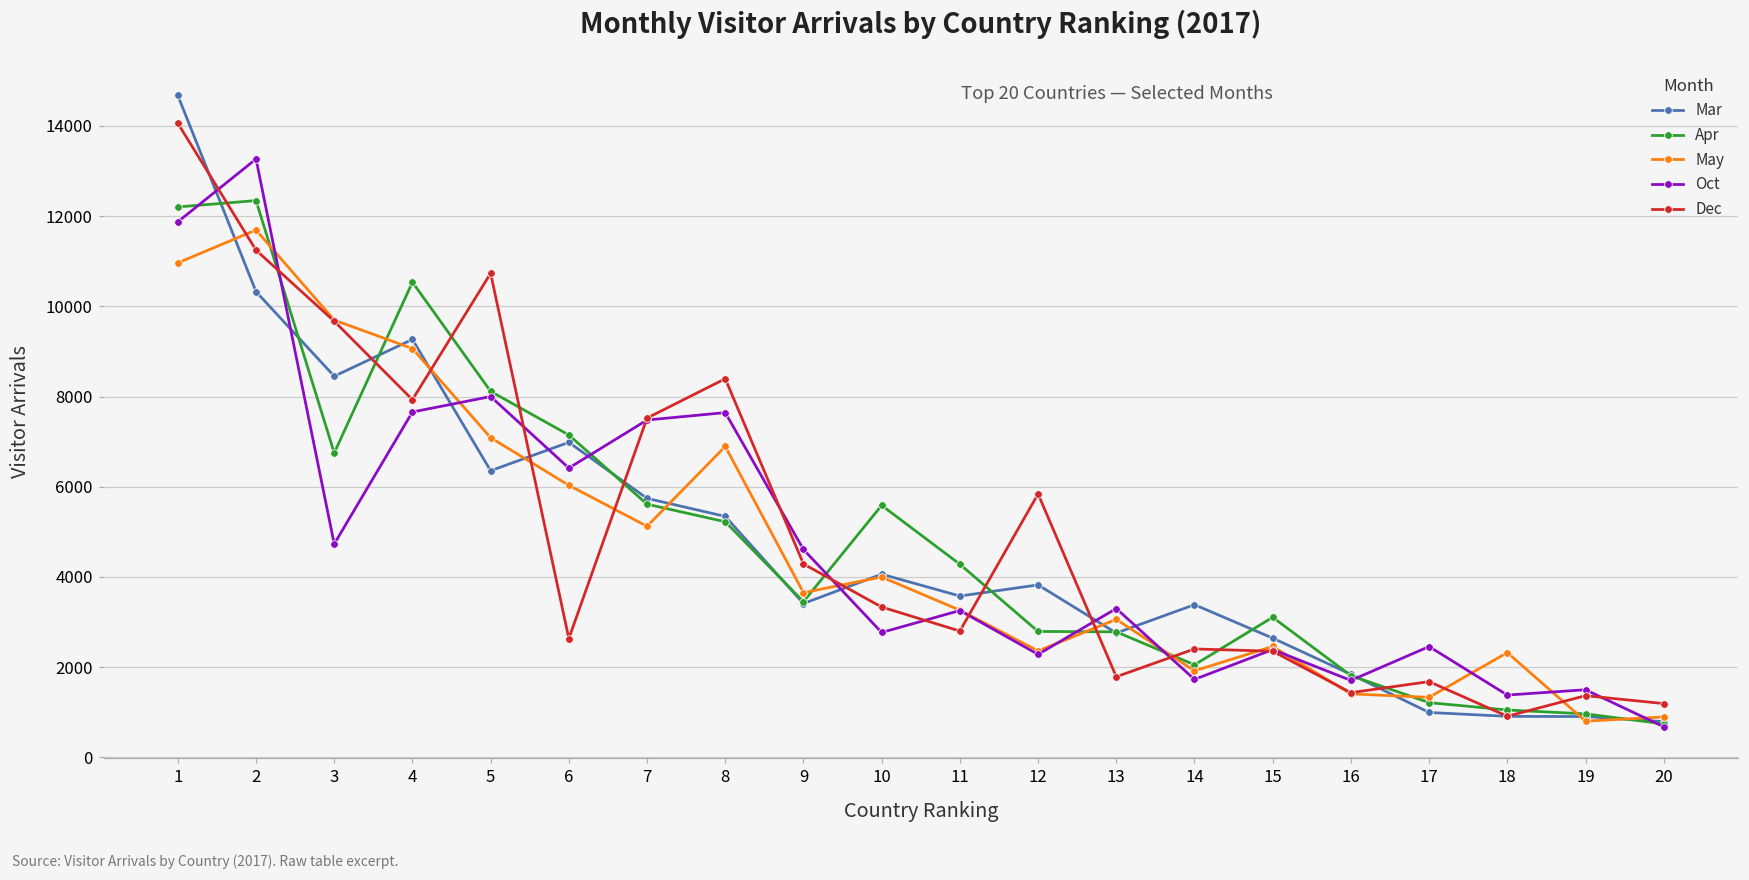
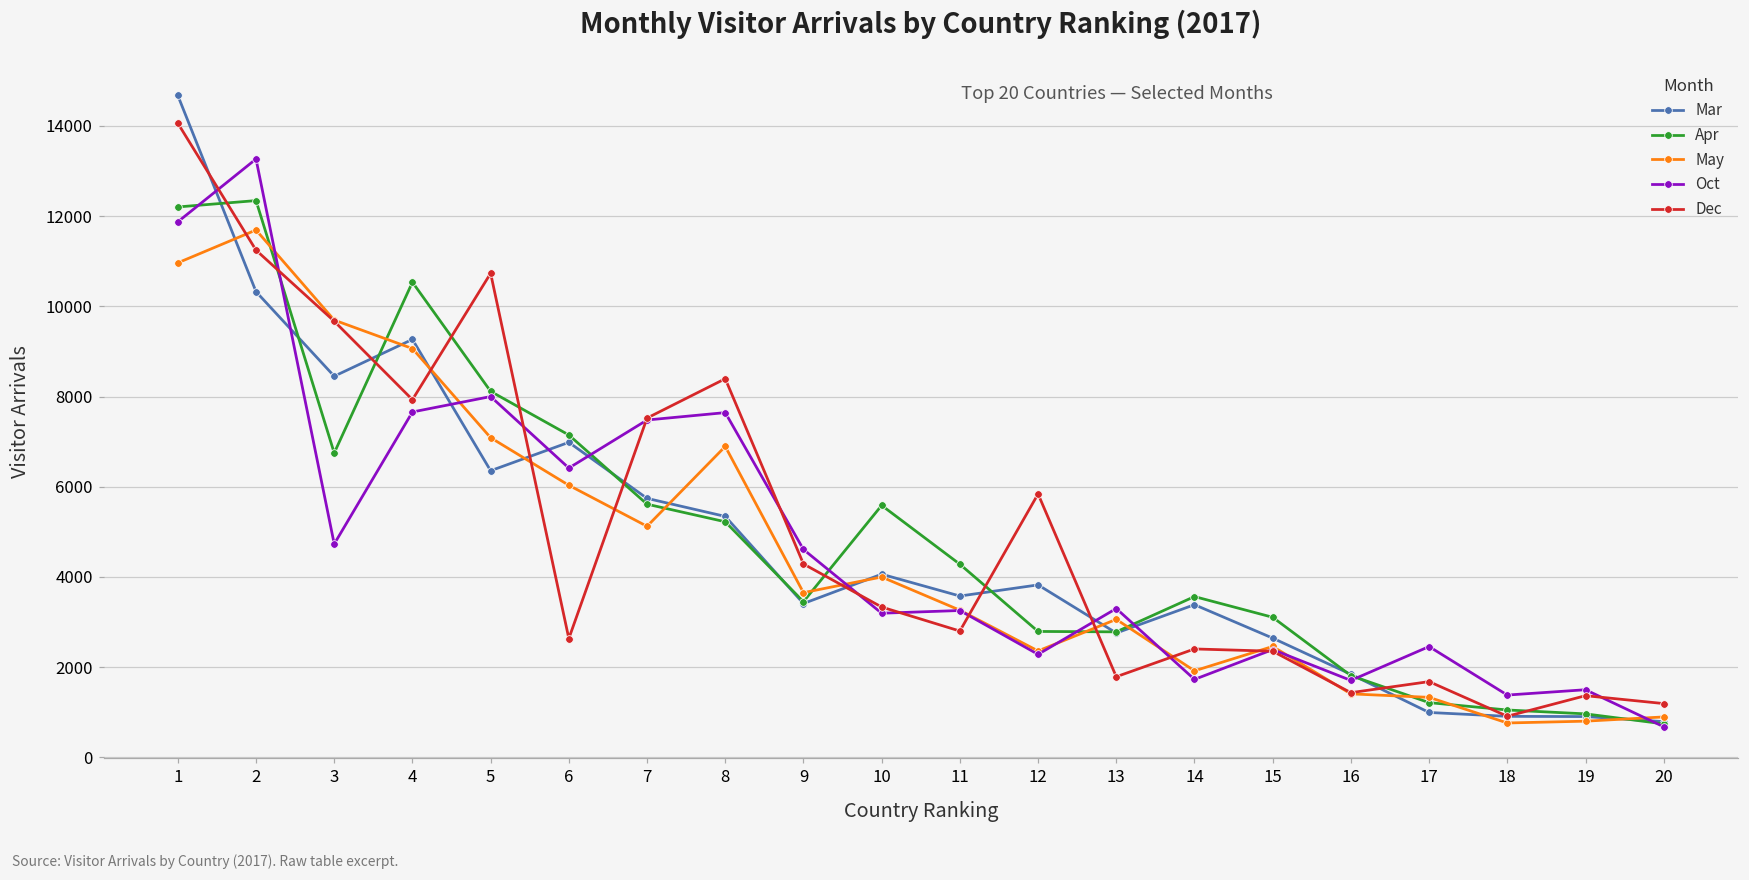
  {
    "Mar": {
      "1": 14700,
      "2": 10300,
      "3": 8500,
      "4": 9300,
      "5": 6400,
      "6": 7000,
      "7": 5700,
      "8": 5300,
      "11": 3600,
      "12": 3800,
      "14": 3400,
      "15": 2600,
      "17": 1000
    },
    "Apr": {
      "1": 12200,
      "2": 12300,
      "3": 6700,
      "4": 10500,
      "5": 8100,
      "6": 7100,
      "7": 5600,
      "8": 5200,
      "10": 5600,
      "11": 4300,
      "12": 2800,
-     "14": 2100,
+     "14": 3600,
      "15": 3100,
      "17": 1200,
      "18": 1100
    },
    "May": {
      "1": 11000,
      "2": 11700,
      "4": 9100,
      "5": 7100,
      "6": 6000,
      "7": 5100,
      "8": 6900,
      "9": 3700,
      "12": 2400,
      "13": 3100,
      "14": 1900,
      "15": 2500,
      "17": 1300,
-     "18": 2300,
+     "18": 800,
      "19": 800,
      "20": 900
    },
    "Oct": {
      "1": 11900,
      "2": 13300,
      "3": 4700,
      "4": 7700,
      "5": 8000,
      "6": 6400,
      "8": 7600,
      "9": 4600,
-     "10": 2800,
+     "10": 3200,
      "12": 2300,
      "13": 3300,
      "14": 1700,
      "16": 1700,
      "17": 2500,
      "18": 1400,
      "19": 1500,
      "20": 700
    },
    "Dec": {
      "1": 14100,
      "2": 11200,
      "4": 7900,
      "5": 10700,
      "6": 2600,
      "8": 8400,
      "9": 4300,
      "10": 3300,
      "11": 2800,
      "12": 5800,
      "13": 1800,
      "14": 2400,
      "17": 1700,
      "19": 1400,
      "20": 1200
    }
  }
